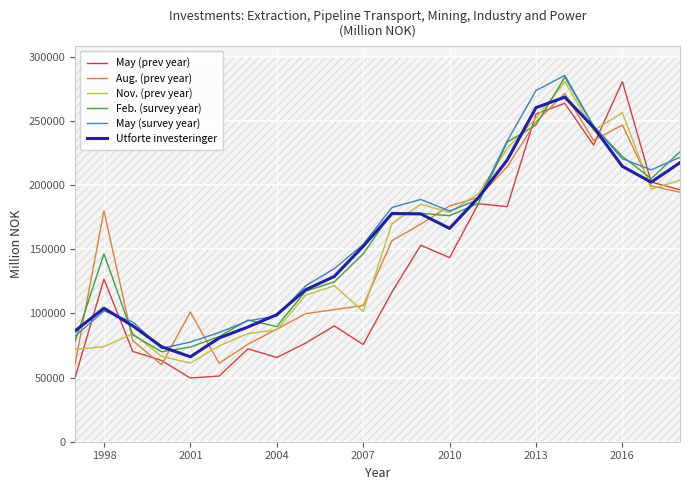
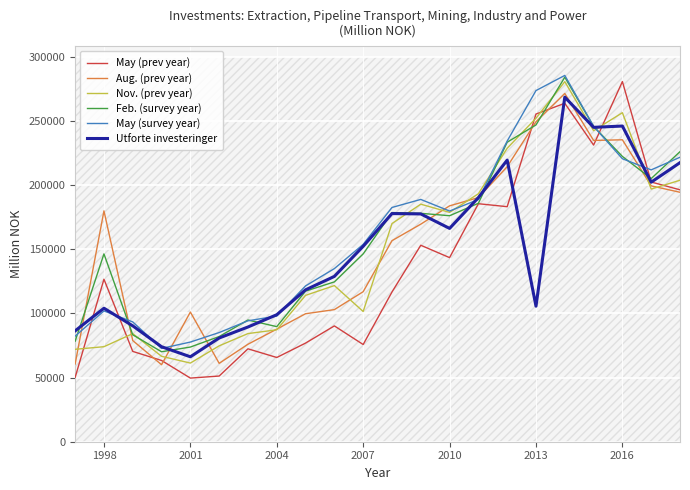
  {
    "May (prev year)": {
      "1998": 127000,
      "2001": 50000,
      "2004": 66000,
      "2007": 76000,
      "2010": 143000,
      "2013": 255000,
      "2016": 281000
    },
    "Aug. (prev year)": {
      "1998": 180000,
      "2001": 101000,
-     "2007": 106000,
+     "2007": 117000,
      "2010": 184000,
      "2013": 249000,
-     "2016": 247000
+     "2016": 235000
    },
    "Nov. (prev year)": {
      "1998": 74000,
      "2001": 61000,
      "2007": 101000,
      "2013": 252000,
      "2016": 256000
    },
    "Feb. (survey year)": {
      "1998": 146000,
      "2001": 74000,
      "2007": 146000,
      "2010": 176000,
      "2013": 247000
    },
    "May (survey year)": {
      "1998": 102000,
      "2001": 78000,
      "2013": 274000
    },
    "Utforte investeringer": {
      "1998": 104000,
      "2001": 66000,
      "2010": 166000,
-     "2013": 260000,
-     "2016": 215000
+     "2013": 106000,
+     "2016": 246000
    }
  }
